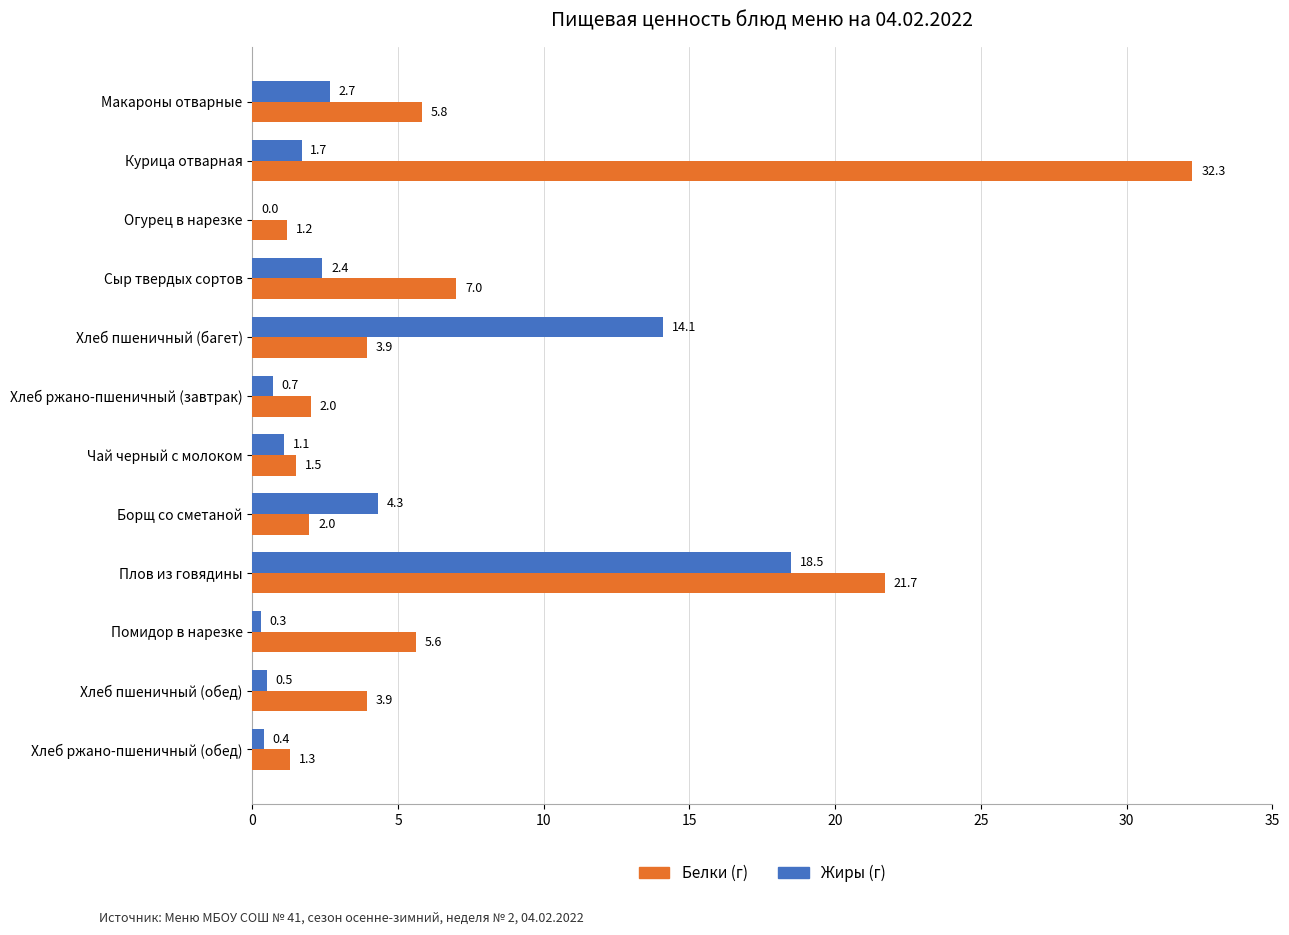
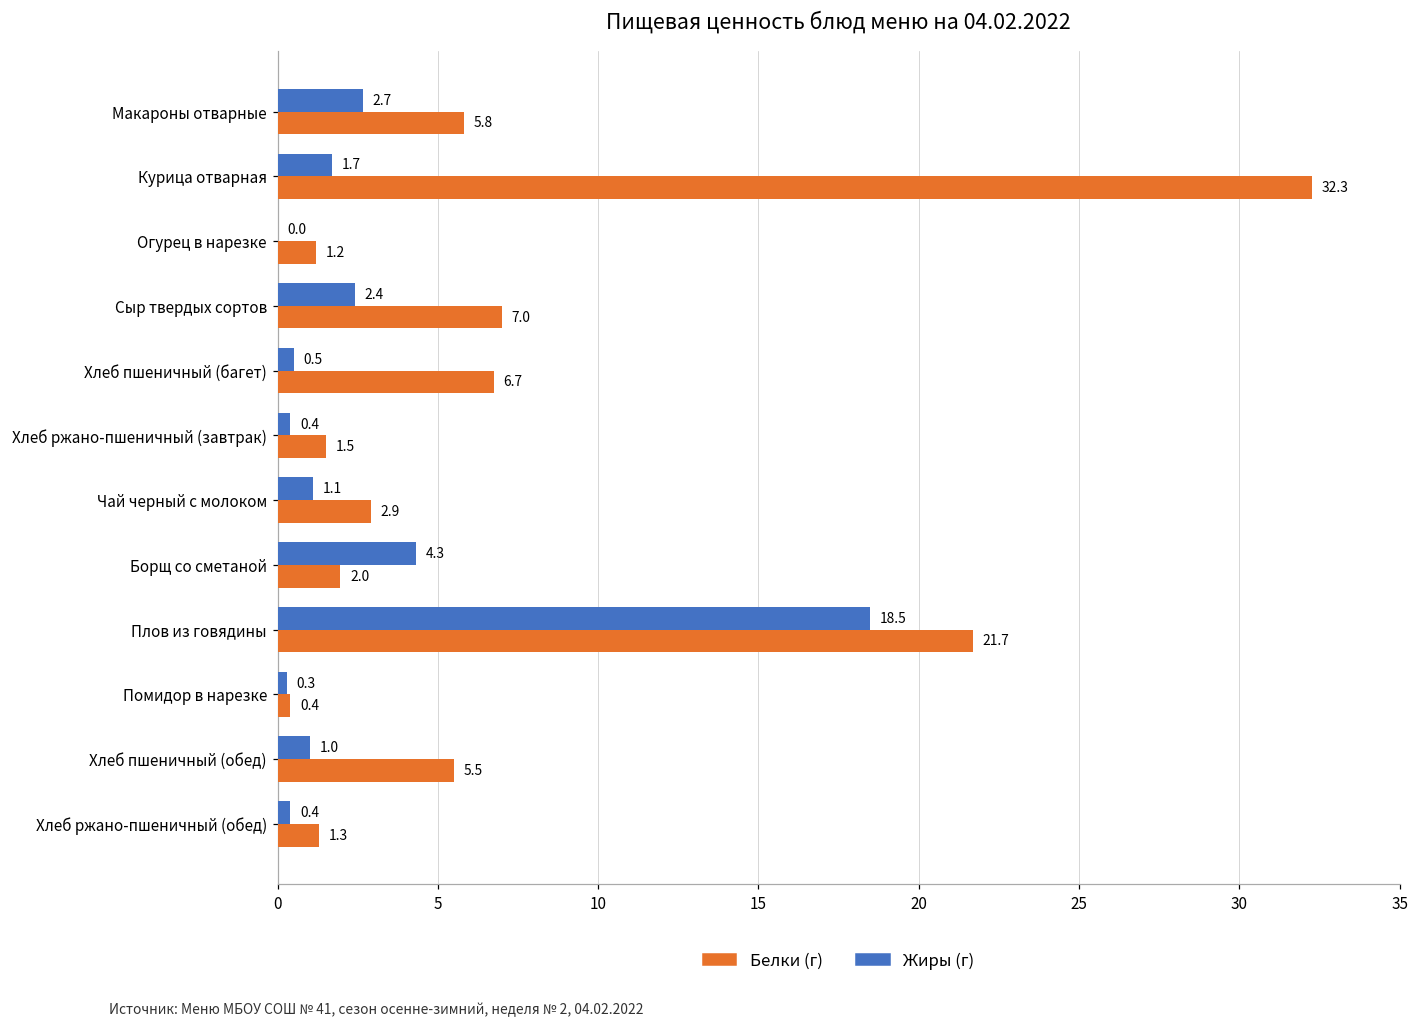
  {
    "Белки (г)": {
      "Макароны отварные": 5.8,
      "Курица отварная": 32.3,
      "Огурец в нарезке": 1.2,
      "Сыр твердых сортов": 7.0,
-     "Хлеб пшеничный (багет)": 3.9,
-     "Хлеб ржано-пшеничный (завтрак)": 2.0,
-     "Чай черный с молоком": 1.5,
+     "Хлеб пшеничный (багет)": 6.7,
+     "Хлеб ржано-пшеничный (завтрак)": 1.5,
+     "Чай черный с молоком": 2.9,
      "Борщ со сметаной": 2.0,
      "Плов из говядины": 21.7,
-     "Помидор в нарезке": 5.6,
-     "Хлеб пшеничный (обед)": 3.9,
+     "Помидор в нарезке": 0.4,
+     "Хлеб пшеничный (обед)": 5.5,
      "Хлеб ржано-пшеничный (обед)": 1.3
    },
    "Жиры (г)": {
      "Макароны отварные": 2.7,
      "Курица отварная": 1.7,
      "Огурец в нарезке": 0.0,
      "Сыр твердых сортов": 2.4,
-     "Хлеб пшеничный (багет)": 14.1,
-     "Хлеб ржано-пшеничный (завтрак)": 0.7,
+     "Хлеб пшеничный (багет)": 0.5,
+     "Хлеб ржано-пшеничный (завтрак)": 0.4,
      "Чай черный с молоком": 1.1,
      "Борщ со сметаной": 4.3,
      "Плов из говядины": 18.5,
      "Помидор в нарезке": 0.3,
-     "Хлеб пшеничный (обед)": 0.5,
+     "Хлеб пшеничный (обед)": 1.0,
      "Хлеб ржано-пшеничный (обед)": 0.4
    }
  }
